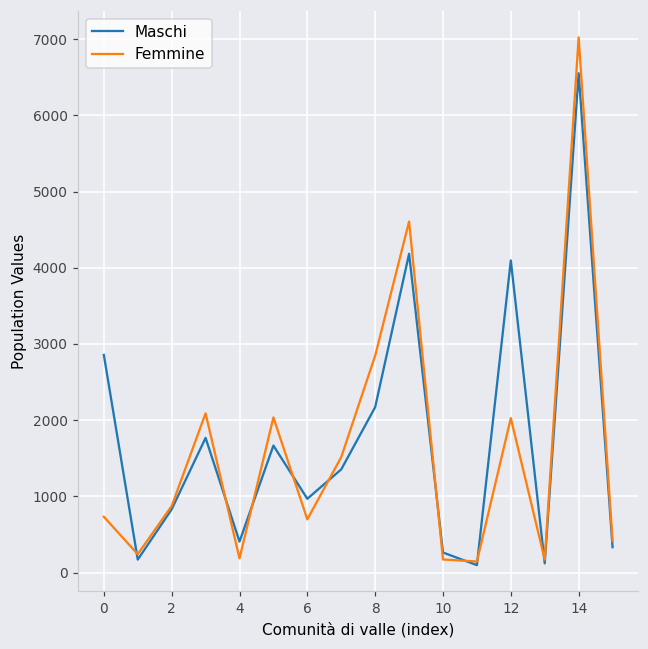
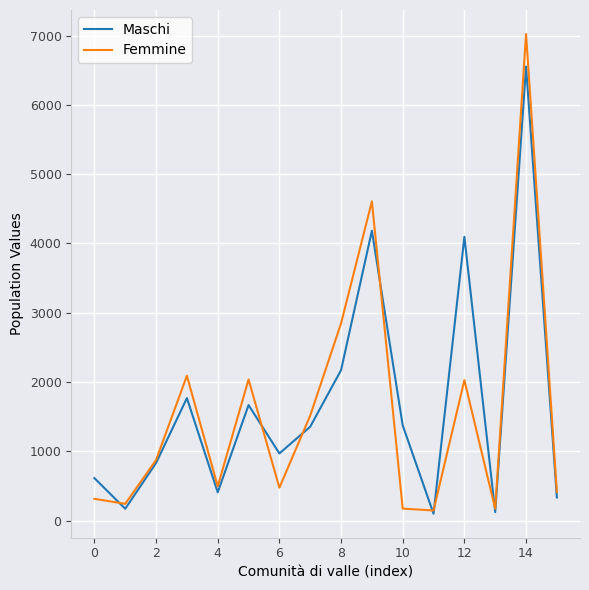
  {
    "Maschi": {
-     "0": 2900,
+     "0": 600,
      "2": 800,
      "4": 400,
      "6": 1000,
      "8": 2200,
-     "10": 300,
+     "10": 1400,
      "12": 4100,
      "14": 6600
    },
    "Femmine": {
-     "0": 700,
+     "0": 300,
      "2": 900,
-     "4": 200,
-     "6": 700,
+     "4": 500,
+     "6": 500,
      "8": 2800,
      "10": 200,
      "12": 2000,
      "14": 7000
    }
  }
